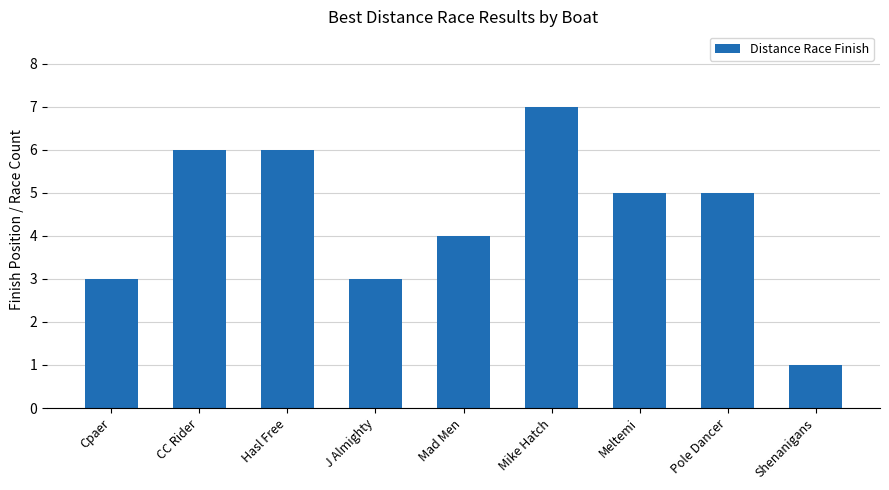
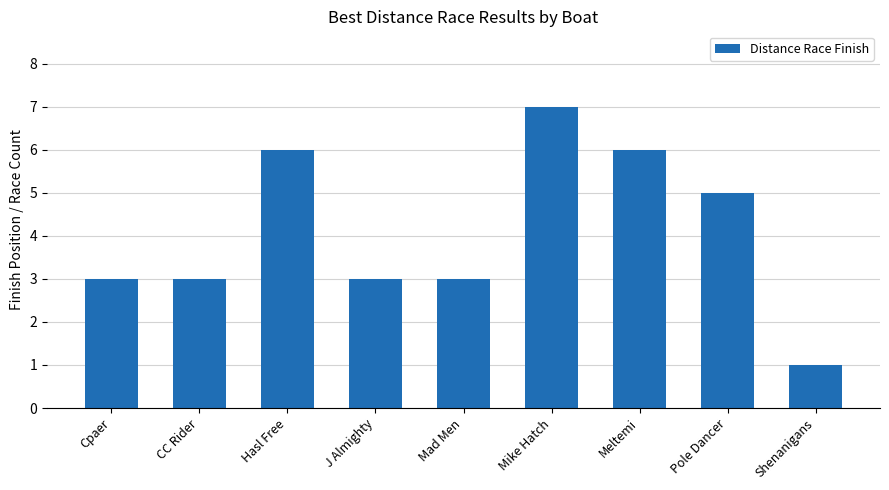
  {
    "Cpaer": 3,
-   "CC Rider": 6,
+   "CC Rider": 3,
    "Hasl Free": 6,
    "J Almighty": 3,
-   "Mad Men": 4,
+   "Mad Men": 3,
    "Mike Hatch": 7,
-   "Meltemi": 5,
+   "Meltemi": 6,
    "Pole Dancer": 5,
    "Shenanigans": 1
  }
